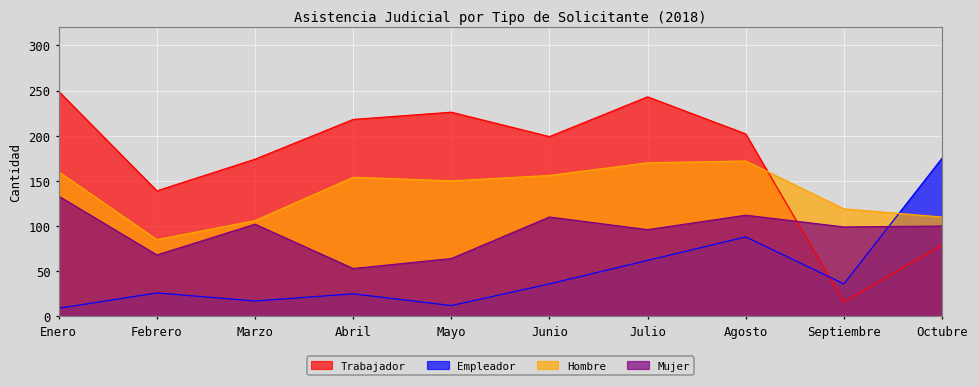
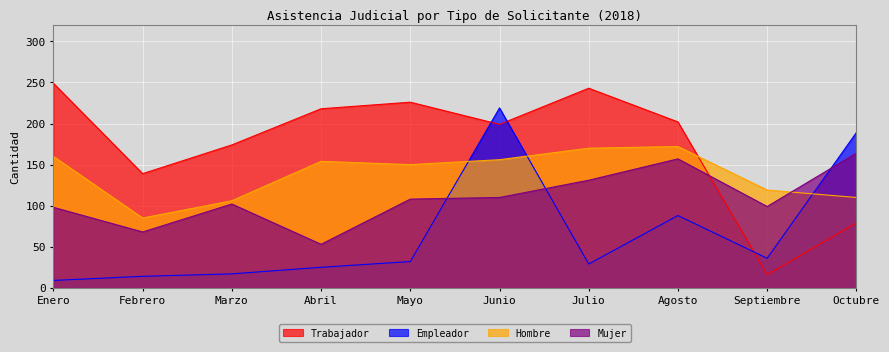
  {
    "Trabajador": {
      "Enero": 250,
      "Febrero": 140,
      "Marzo": 170,
      "Abril": 220,
      "Mayo": 230,
      "Junio": 200,
      "Julio": 240,
      "Agosto": 200,
      "Septiembre": 20,
      "Octubre": 80
    },
    "Empleador": {
      "Enero": 10,
-     "Febrero": 30,
+     "Febrero": 10,
      "Marzo": 20,
      "Abril": 30,
-     "Mayo": 10,
-     "Junio": 40,
-     "Julio": 60,
+     "Mayo": 30,
+     "Junio": 220,
+     "Julio": 30,
      "Agosto": 90,
      "Septiembre": 40,
-     "Octubre": 180
+     "Octubre": 190
    },
    "Hombre": {
      "Enero": 160,
      "Febrero": 90,
      "Marzo": 110,
      "Abril": 150,
      "Mayo": 150,
      "Junio": 160,
      "Julio": 170,
      "Agosto": 170,
      "Septiembre": 120,
      "Octubre": 110
    },
    "Mujer": {
-     "Enero": 130,
+     "Enero": 100,
      "Febrero": 70,
      "Marzo": 100,
      "Abril": 50,
-     "Mayo": 60,
+     "Mayo": 110,
      "Junio": 110,
-     "Julio": 100,
-     "Agosto": 110,
+     "Julio": 130,
+     "Agosto": 160,
      "Septiembre": 100,
-     "Octubre": 100
+     "Octubre": 160
    }
  }
